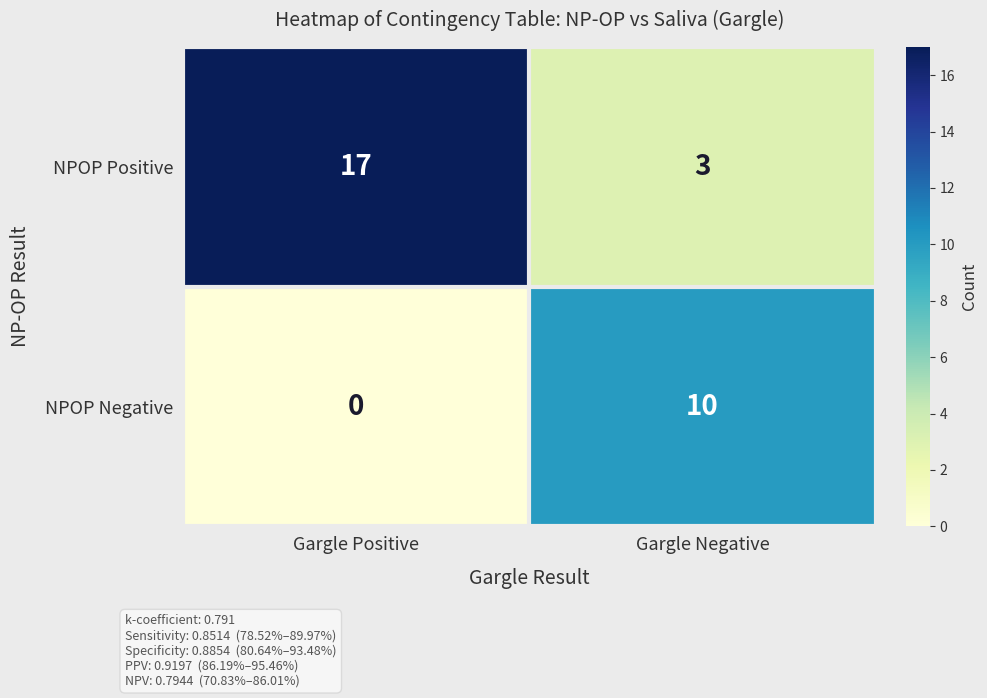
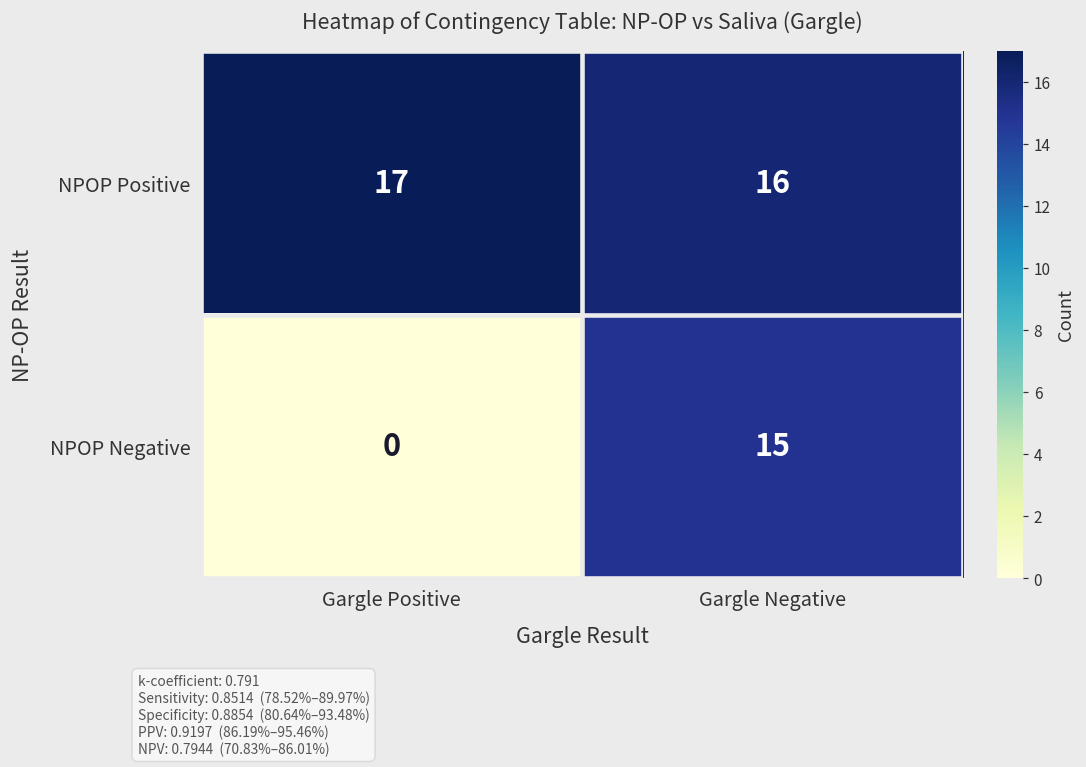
  {
    "NPOP Positive": {
      "Gargle Positive": 17,
-     "Gargle Negative": 3
+     "Gargle Negative": 16
    },
    "NPOP Negative": {
      "Gargle Positive": 0,
-     "Gargle Negative": 10
+     "Gargle Negative": 15
    }
  }
